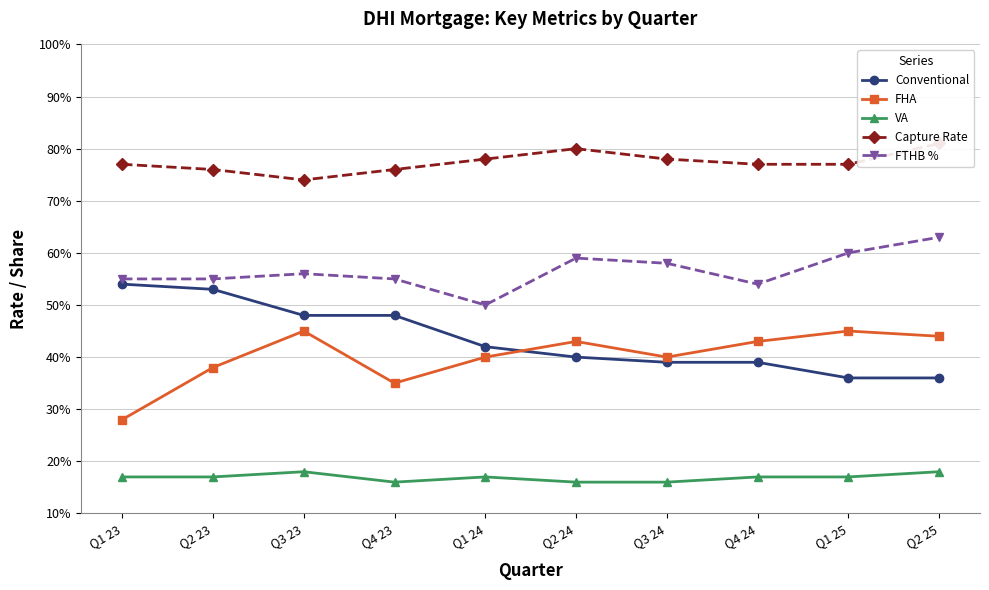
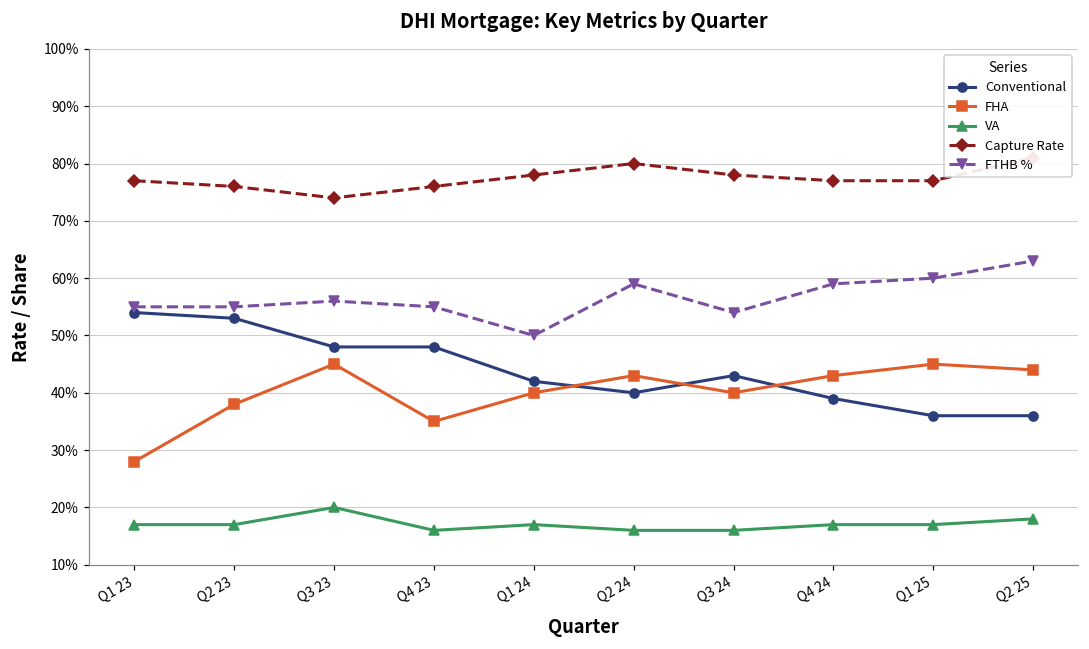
  {
    "Conventional": {
      "Q1 23": "54%",
      "Q2 23": "53%",
      "Q3 23": "48%",
      "Q4 23": "48%",
      "Q1 24": "42%",
      "Q2 24": "40%",
-     "Q3 24": "39%",
+     "Q3 24": "43%",
      "Q4 24": "39%",
      "Q1 25": "36%",
      "Q2 25": "36%"
    },
    "FHA": {
      "Q1 23": "28%",
      "Q2 23": "38%",
      "Q3 23": "45%",
      "Q4 23": "35%",
      "Q1 24": "40%",
      "Q2 24": "43%",
      "Q3 24": "40%",
      "Q4 24": "43%",
      "Q1 25": "45%",
      "Q2 25": "44%"
    },
    "VA": {
      "Q1 23": "17%",
      "Q2 23": "17%",
-     "Q3 23": "18%",
+     "Q3 23": "20%",
      "Q4 23": "16%",
      "Q1 24": "17%",
      "Q2 24": "16%",
      "Q3 24": "16%",
      "Q4 24": "17%",
      "Q1 25": "17%",
      "Q2 25": "18%"
    },
    "Capture Rate": {
      "Q1 23": "77%",
      "Q2 23": "76%",
      "Q3 23": "74%",
      "Q4 23": "76%",
      "Q1 24": "78%",
      "Q2 24": "80%",
      "Q3 24": "78%",
      "Q4 24": "77%",
      "Q1 25": "77%"
    },
    "FTHB %": {
      "Q1 23": "55%",
      "Q2 23": "55%",
      "Q3 23": "56%",
      "Q4 23": "55%",
      "Q1 24": "50%",
      "Q2 24": "59%",
-     "Q3 24": "58%",
-     "Q4 24": "54%",
+     "Q3 24": "54%",
+     "Q4 24": "59%",
      "Q1 25": "60%",
      "Q2 25": "63%"
    }
  }
